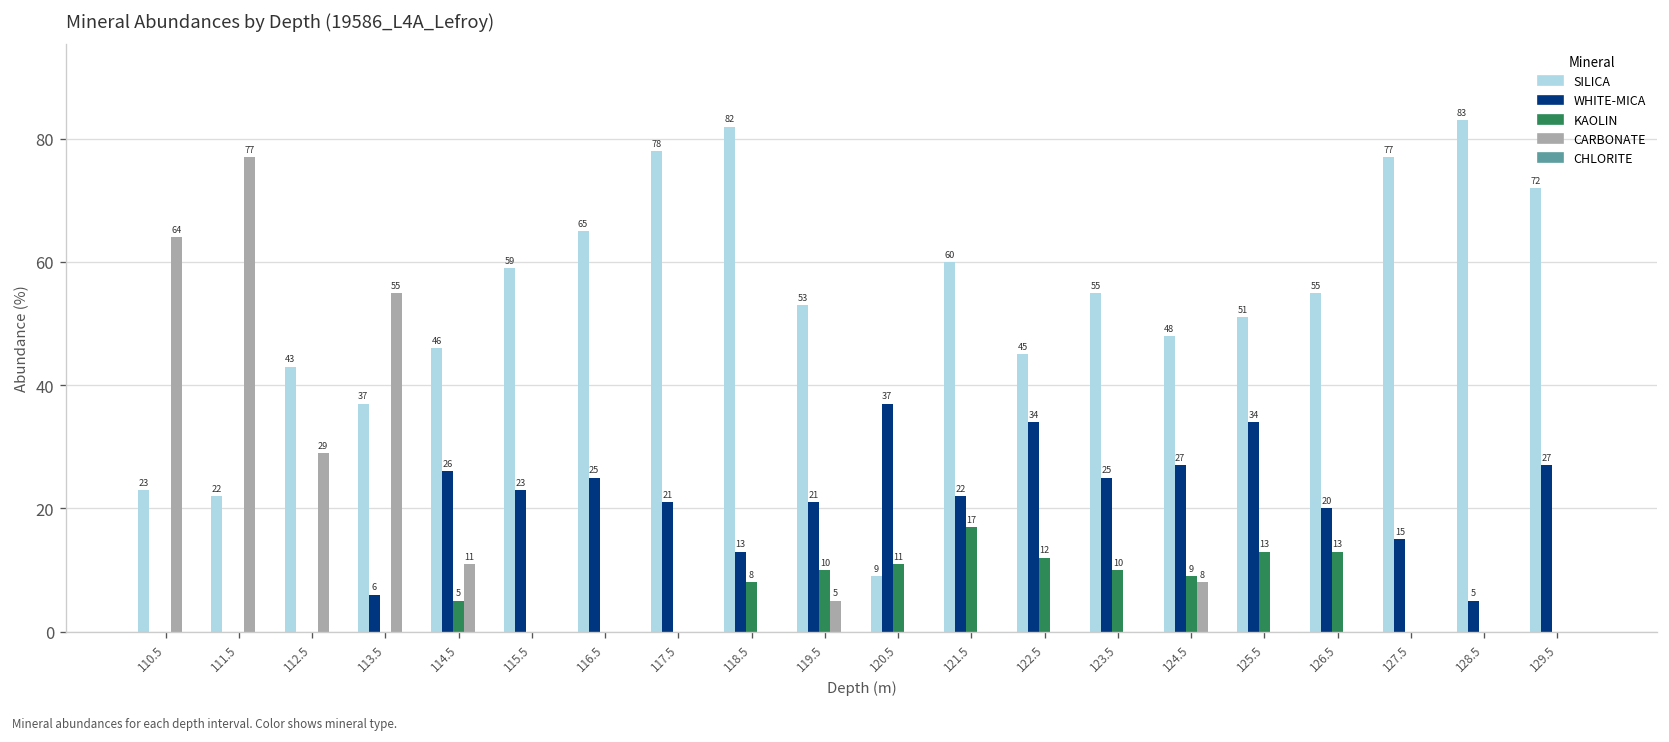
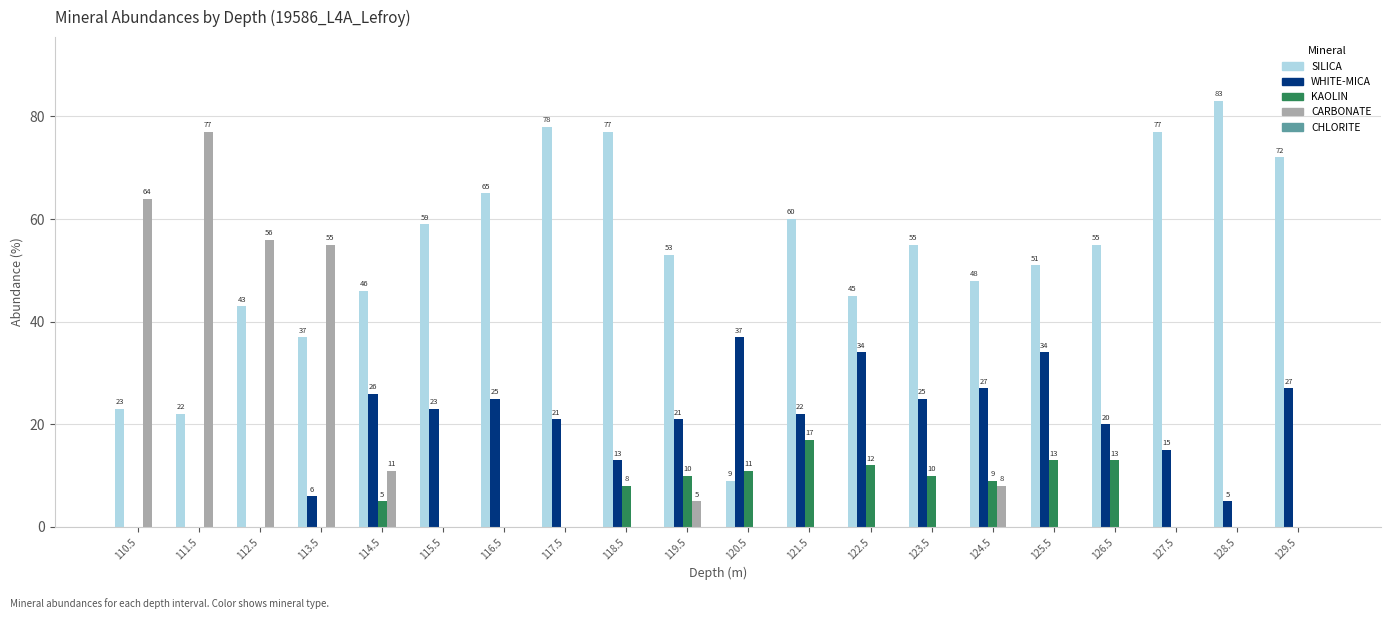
  {
    "SILICA": {
      "110.5": 23,
      "111.5": 22,
      "112.5": 43,
      "113.5": 37,
      "114.5": 46,
      "115.5": 59,
      "116.5": 65,
      "117.5": 78,
-     "118.5": 82,
+     "118.5": 77,
      "119.5": 53,
      "120.5": 9,
      "121.5": 60,
      "122.5": 45,
      "123.5": 55,
      "124.5": 48,
      "125.5": 51,
      "126.5": 55,
      "127.5": 77,
      "128.5": 83,
      "129.5": 72
    },
    "WHITE-MICA": {
      "113.5": 6,
      "114.5": 26,
      "115.5": 23,
      "116.5": 25,
      "117.5": 21,
      "118.5": 13,
      "119.5": 21,
      "120.5": 37,
      "121.5": 22,
      "122.5": 34,
      "123.5": 25,
      "124.5": 27,
      "125.5": 34,
      "126.5": 20,
      "127.5": 15,
      "128.5": 5,
      "129.5": 27
    },
    "KAOLIN": {
      "114.5": 5,
      "118.5": 8,
      "119.5": 10,
      "120.5": 11,
      "121.5": 17,
      "122.5": 12,
      "123.5": 10,
      "124.5": 9,
      "125.5": 13,
      "126.5": 13
    },
    "CARBONATE": {
      "110.5": 64,
      "111.5": 77,
-     "112.5": 29,
+     "112.5": 56,
      "113.5": 55,
      "114.5": 11,
      "119.5": 5,
      "124.5": 8
    },
    "CHLORITE": {
      "110.5": 0,
      "111.5": 0,
      "112.5": 0,
      "113.5": 0,
      "114.5": 0,
      "115.5": 0,
      "116.5": 0,
      "117.5": 0,
      "118.5": 0,
      "119.5": 0,
      "120.5": 0,
      "121.5": 0,
      "122.5": 0,
      "123.5": 0,
      "124.5": 0,
      "125.5": 0,
      "126.5": 0,
      "127.5": 0,
      "128.5": 0,
      "129.5": 0
    }
  }
